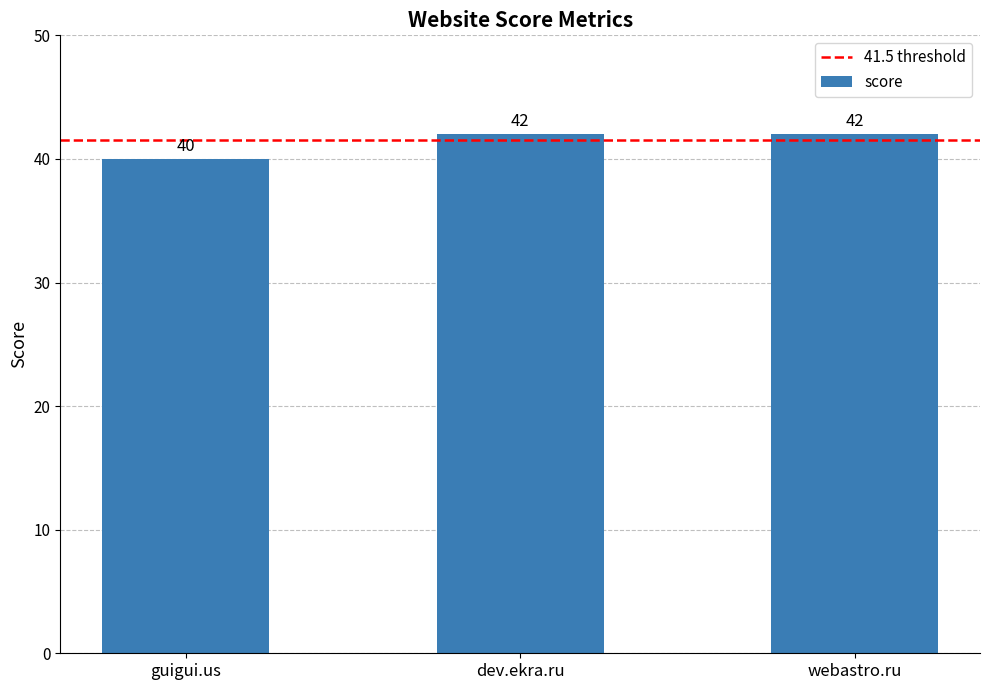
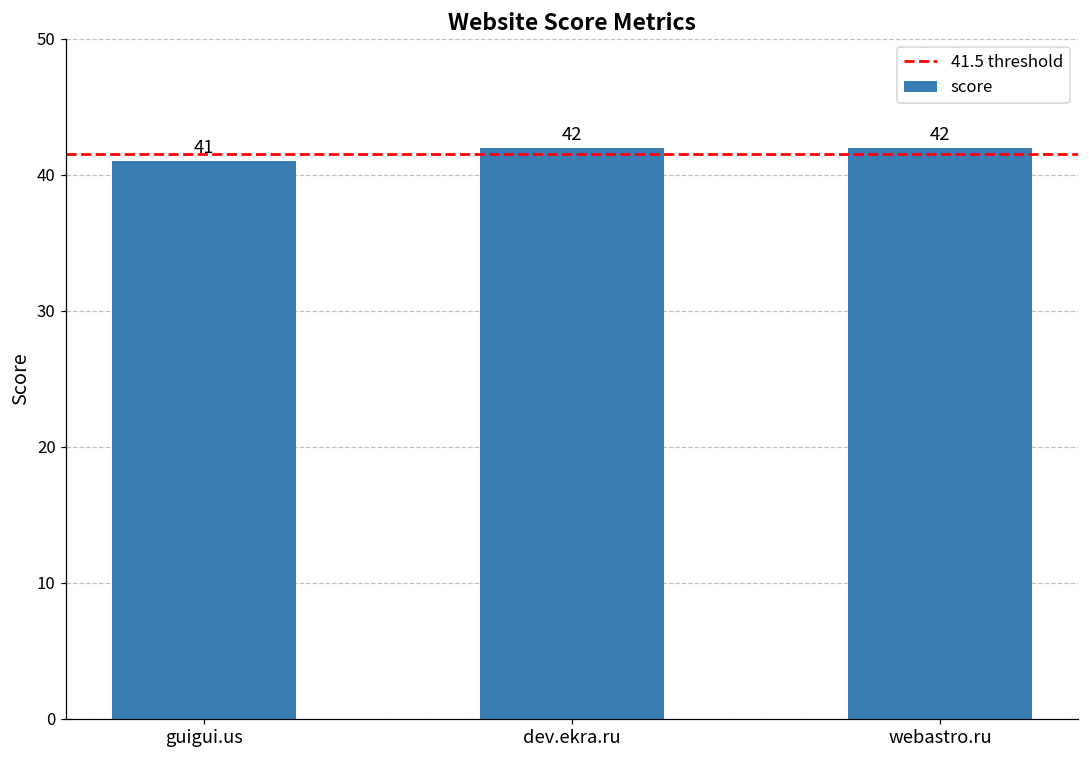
  {
-   "guigui.us": 40,
+   "guigui.us": 41,
    "dev.ekra.ru": 42,
    "webastro.ru": 42
  }
